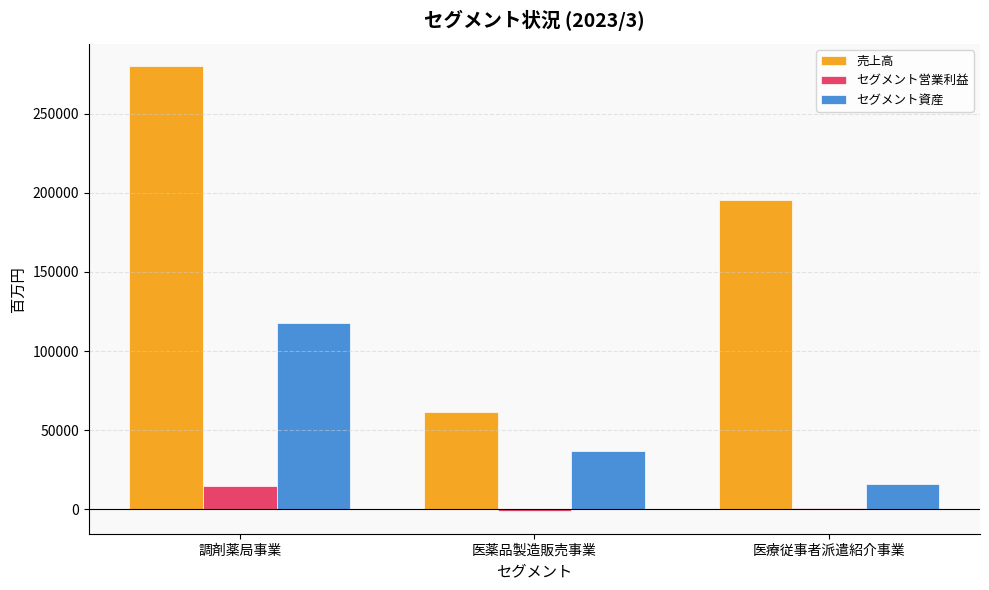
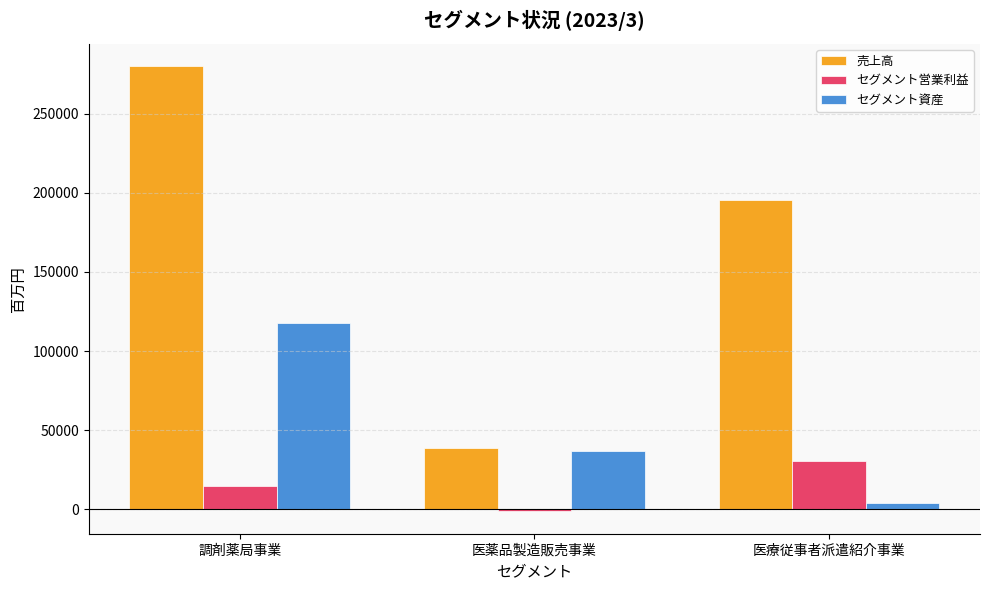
  {
    "売上高": {
      "調剤薬局事業": 280000,
-     "医薬品製造販売事業": 61000,
+     "医薬品製造販売事業": 39000,
      "医療従事者派遣紹介事業": 196000
    },
    "セグメント営業利益": {
      "調剤薬局事業": 15000,
-     "医療従事者派遣紹介事業": 1000
+     "医療従事者派遣紹介事業": 31000
    },
    "セグメント資産": {
      "調剤薬局事業": 118000,
      "医薬品製造販売事業": 37000,
-     "医療従事者派遣紹介事業": 16000
+     "医療従事者派遣紹介事業": 4000
    }
  }
